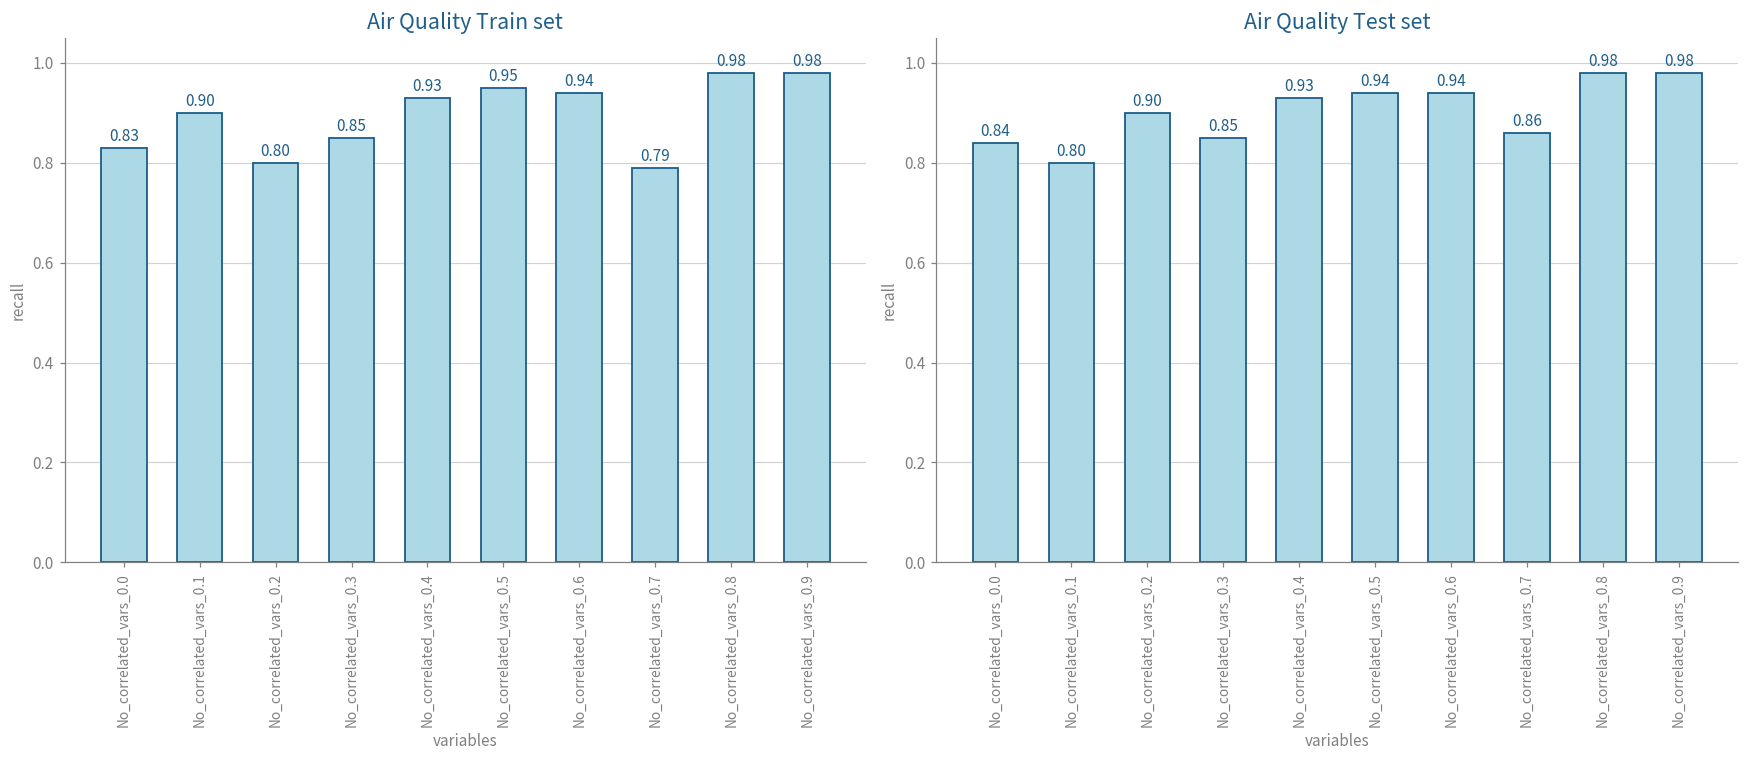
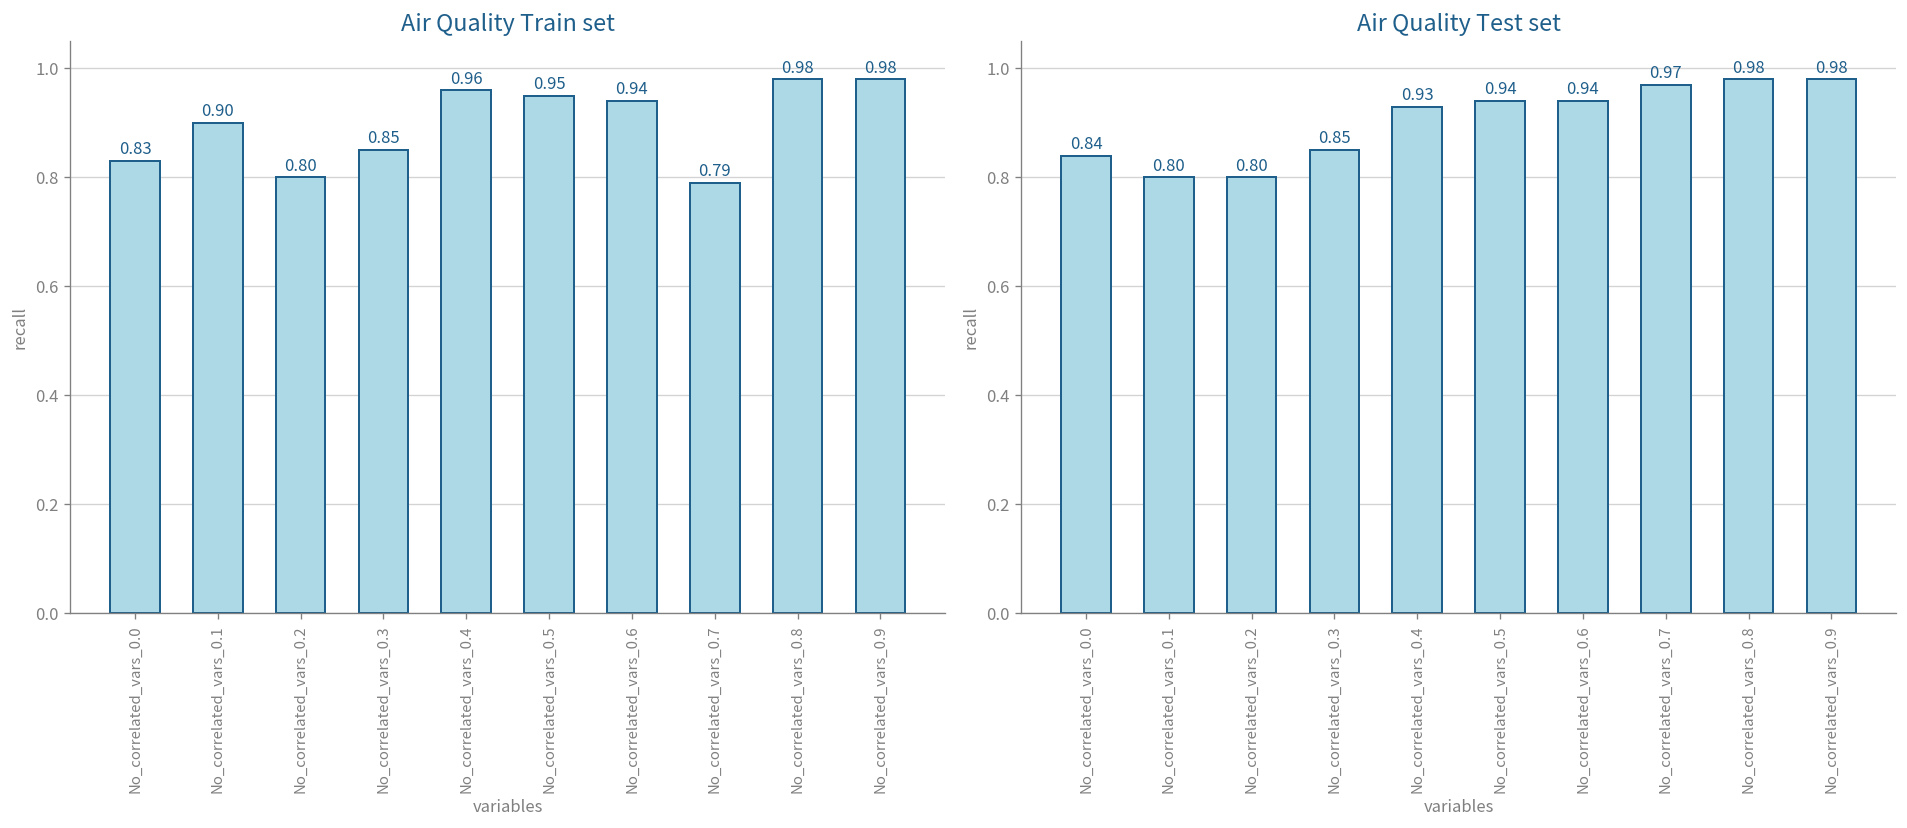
  {
    "Air Quality Train set": {
      "No_correlated_vars_0.0": 0.83,
      "No_correlated_vars_0.1": 0.90,
      "No_correlated_vars_0.2": 0.80,
      "No_correlated_vars_0.3": 0.85,
-     "No_correlated_vars_0.4": 0.93,
+     "No_correlated_vars_0.4": 0.96,
      "No_correlated_vars_0.5": 0.95,
      "No_correlated_vars_0.6": 0.94,
      "No_correlated_vars_0.7": 0.79,
      "No_correlated_vars_0.8": 0.98,
      "No_correlated_vars_0.9": 0.98
    },
    "Air Quality Test set": {
      "No_correlated_vars_0.0": 0.84,
      "No_correlated_vars_0.1": 0.80,
-     "No_correlated_vars_0.2": 0.90,
+     "No_correlated_vars_0.2": 0.80,
      "No_correlated_vars_0.3": 0.85,
      "No_correlated_vars_0.4": 0.93,
      "No_correlated_vars_0.5": 0.94,
      "No_correlated_vars_0.6": 0.94,
-     "No_correlated_vars_0.7": 0.86,
+     "No_correlated_vars_0.7": 0.97,
      "No_correlated_vars_0.8": 0.98,
      "No_correlated_vars_0.9": 0.98
    }
  }
